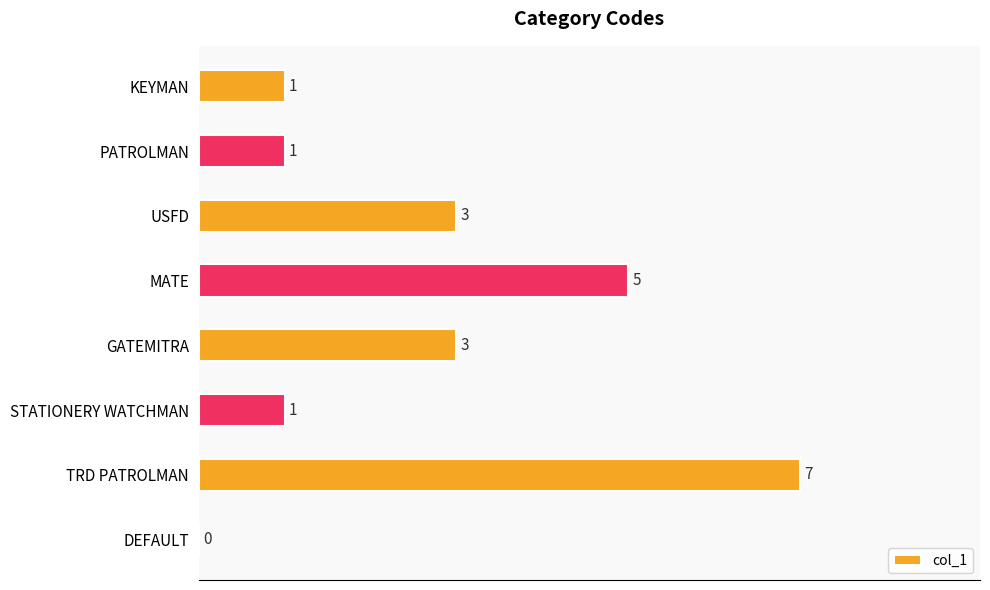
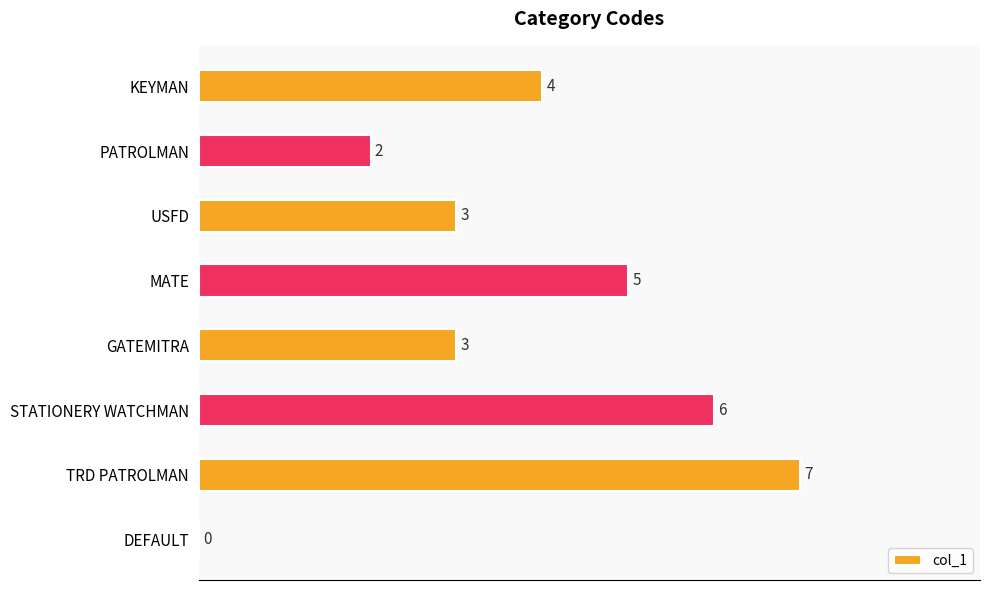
  {
-   "KEYMAN": 1,
-   "PATROLMAN": 1,
+   "KEYMAN": 4,
+   "PATROLMAN": 2,
    "USFD": 3,
    "MATE": 5,
    "GATEMITRA": 3,
-   "STATIONERY WATCHMAN": 1,
+   "STATIONERY WATCHMAN": 6,
    "TRD PATROLMAN": 7,
    "DEFAULT": 0
  }
